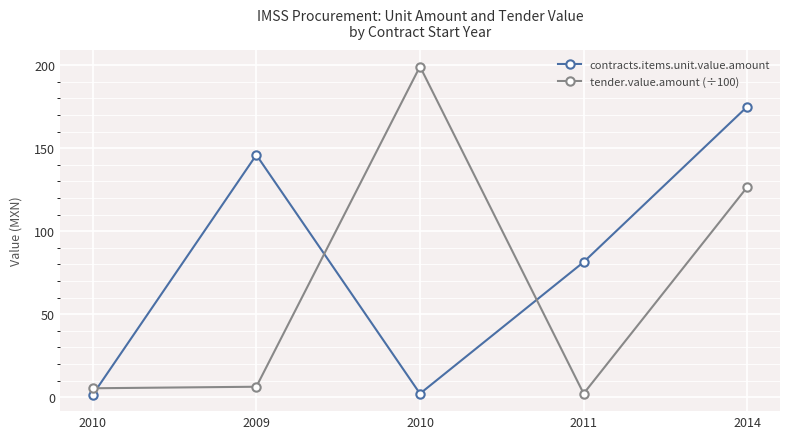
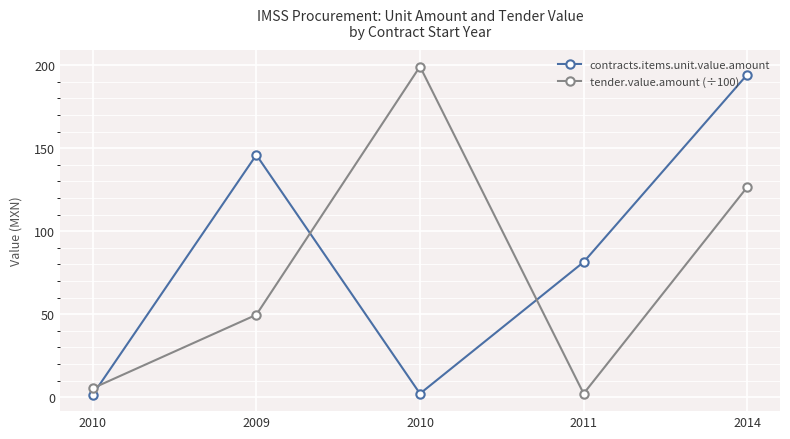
  {
    "contracts.items.unit.value.amount": {
      "2009": 146,
      "2011": 81,
-     "2014": 175
+     "2014": 194
    },
    "tender.value.amount (÷100)": {
-     "2009": 6,
+     "2009": 50,
      "2011": 2,
      "2014": 127
    }
  }
